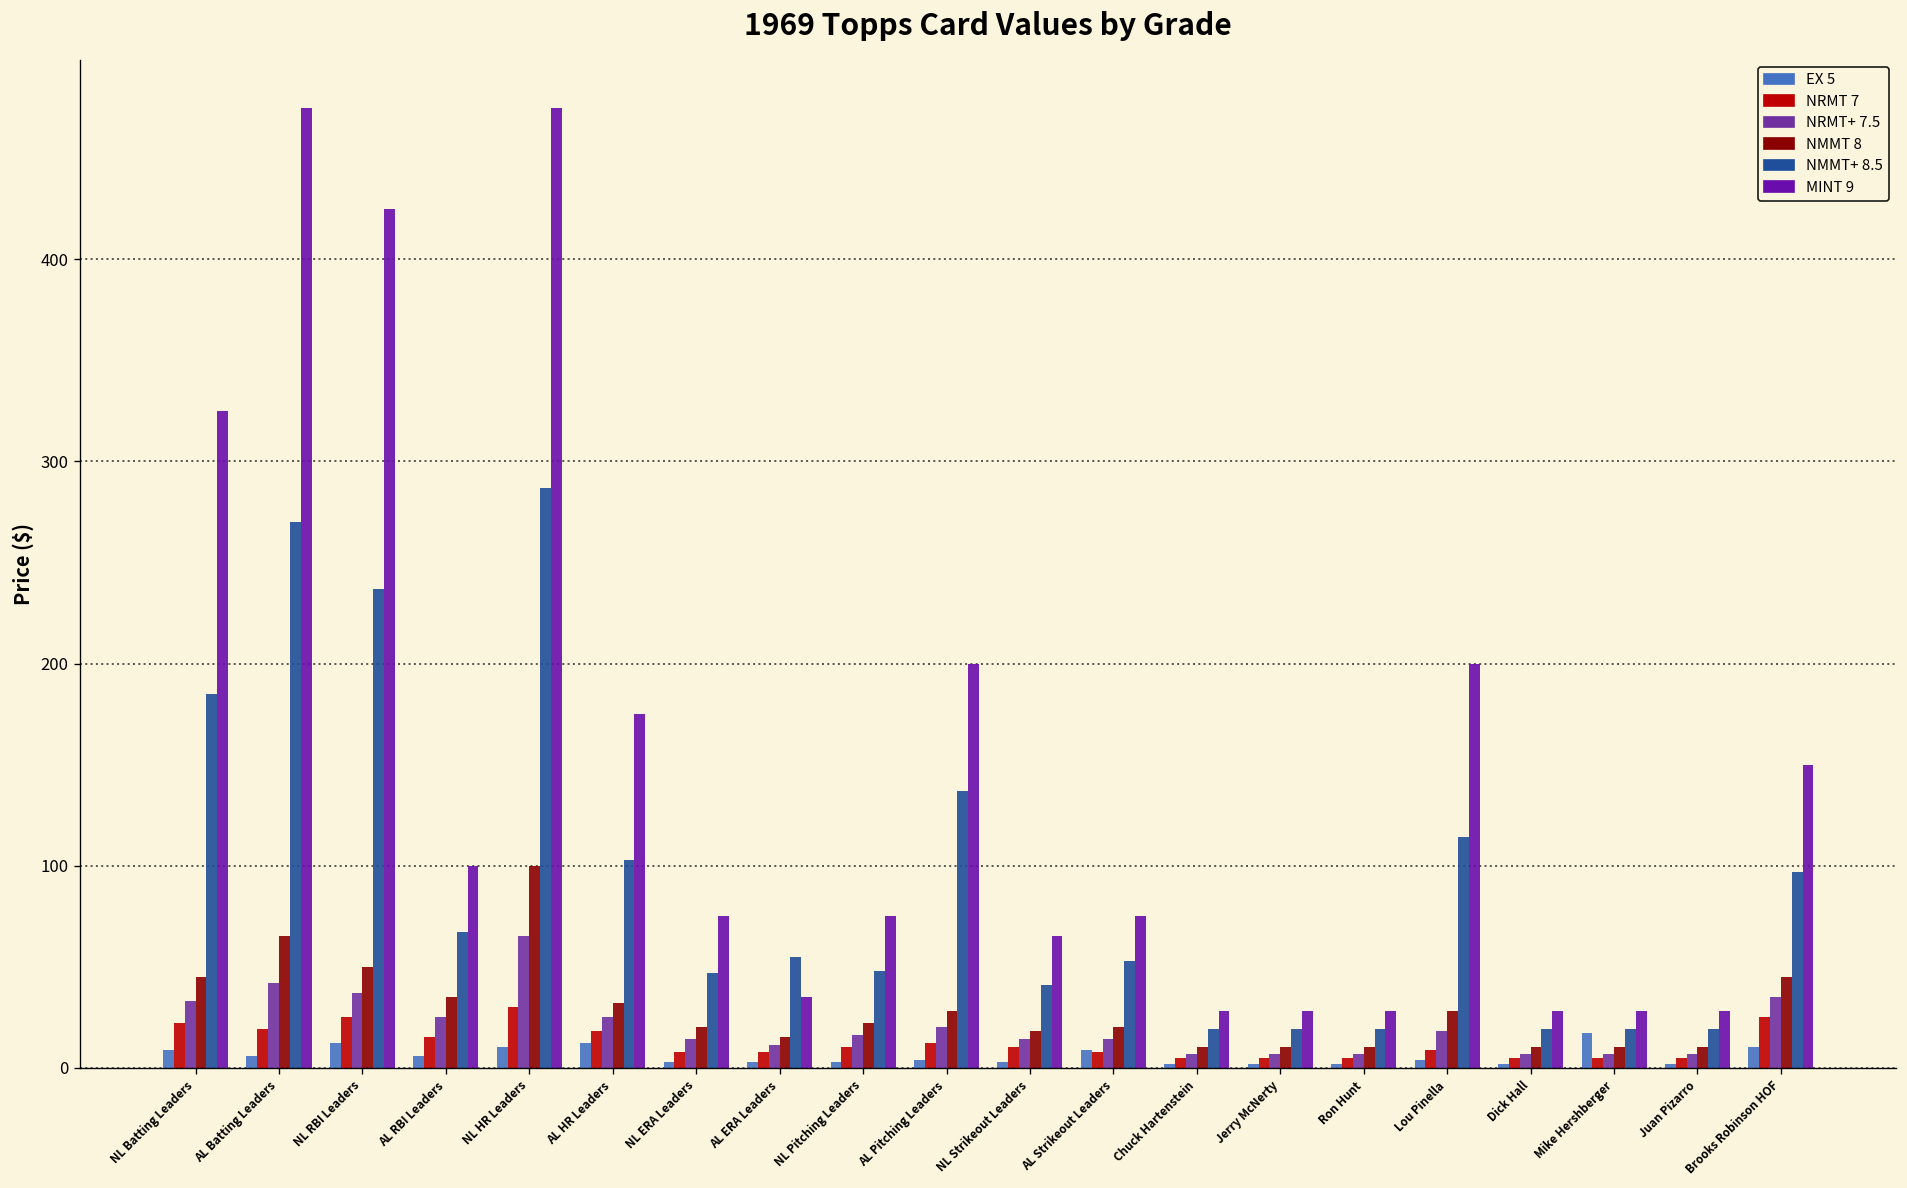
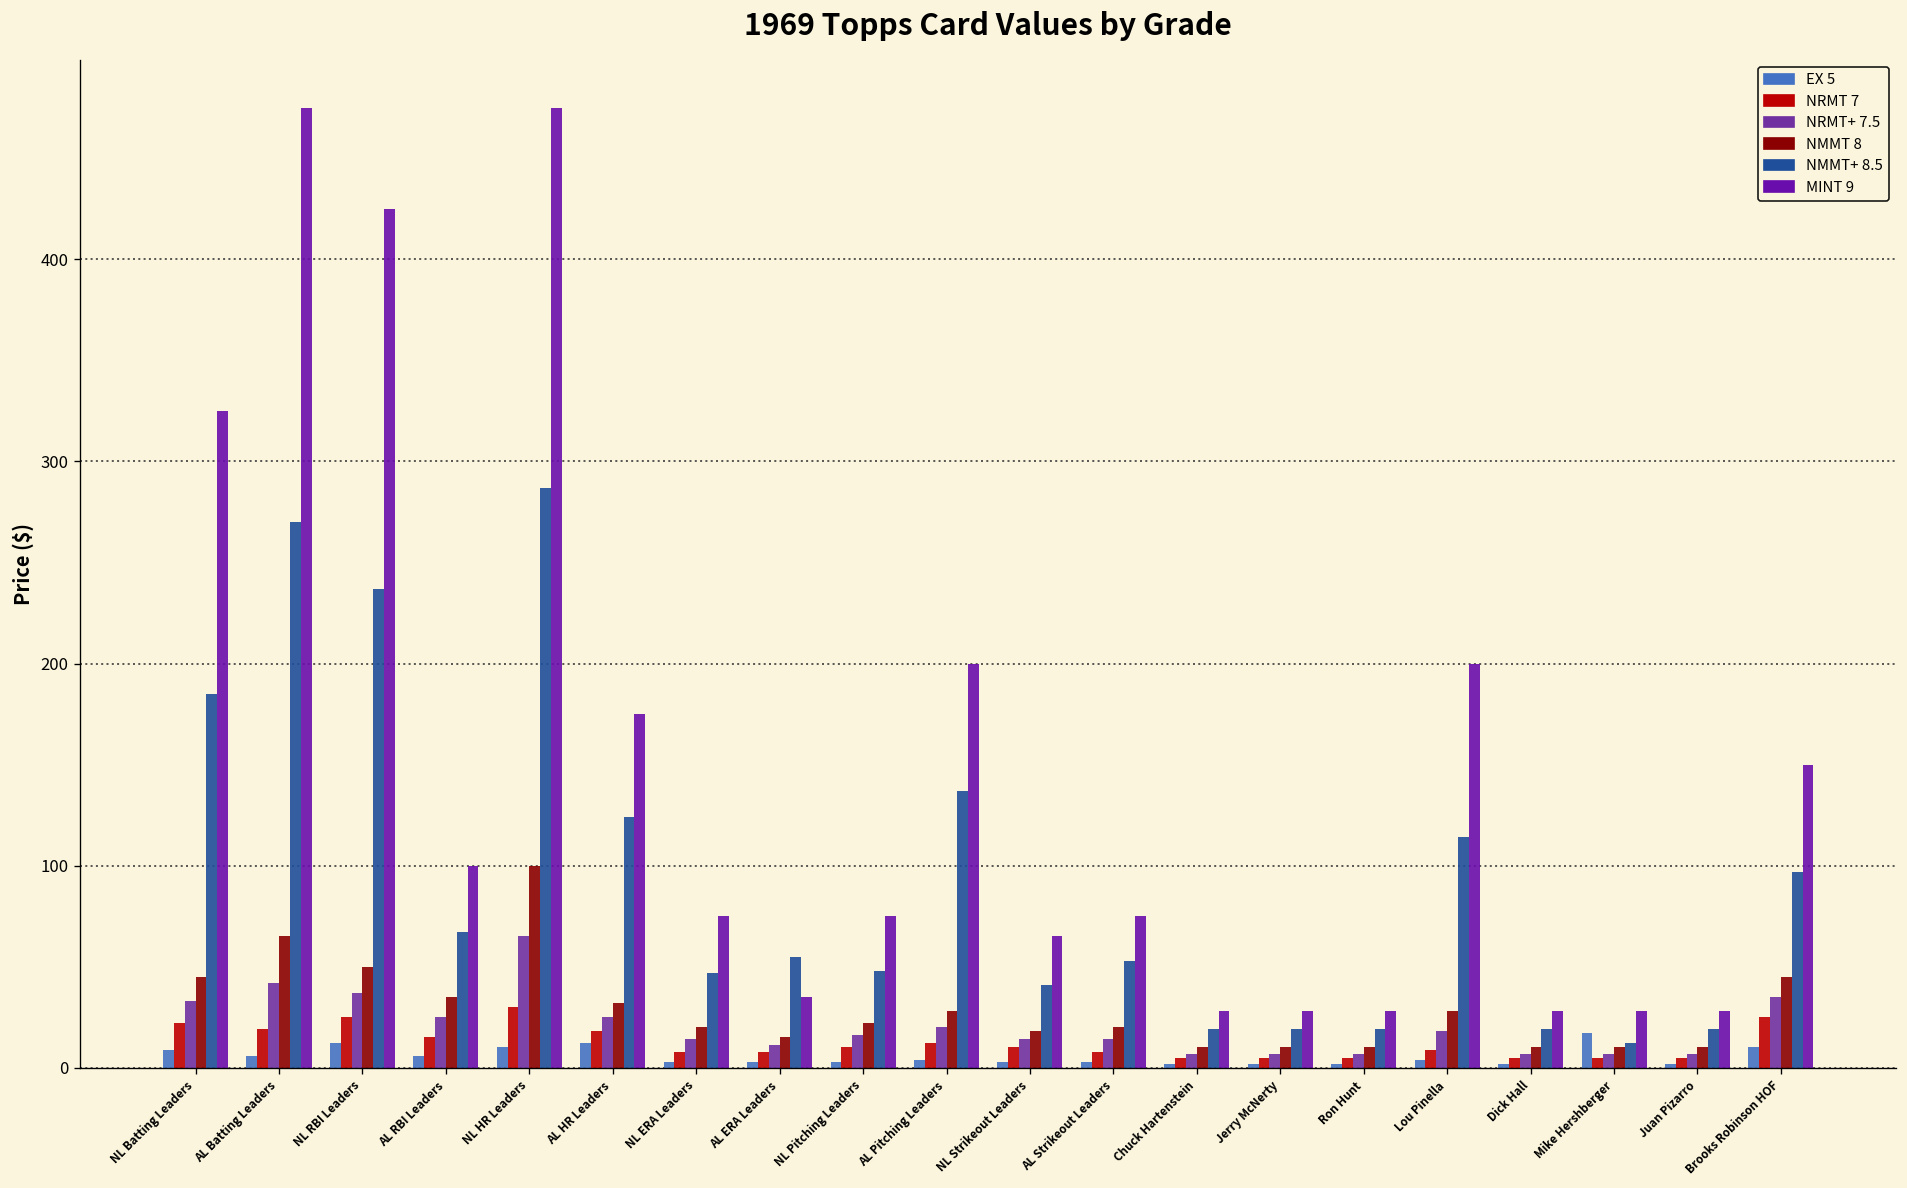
  {
    "EX 5": {
      "NL Batting Leaders": 9,
      "AL Batting Leaders": 6,
      "NL RBI Leaders": 12,
      "AL RBI Leaders": 6,
      "NL HR Leaders": 10,
      "AL HR Leaders": 12,
      "NL ERA Leaders": 3,
      "AL ERA Leaders": 3,
      "NL Pitching Leaders": 3,
      "AL Pitching Leaders": 4,
      "NL Strikeout Leaders": 3,
-     "AL Strikeout Leaders": 9,
+     "AL Strikeout Leaders": 3,
      "Chuck Hartenstein": 2,
      "Jerry McNerty": 2,
      "Ron Hunt": 2,
      "Lou Pinella": 4,
      "Dick Hall": 2,
      "Mike Hershberger": 17,
      "Juan Pizarro": 2,
      "Brooks Robinson HOF": 10
    },
    "NMMT+ 8.5": {
      "NL Batting Leaders": 185,
      "AL Batting Leaders": 270,
      "NL RBI Leaders": 237,
      "AL RBI Leaders": 67,
      "NL HR Leaders": 287,
-     "AL HR Leaders": 103,
+     "AL HR Leaders": 124,
      "NL ERA Leaders": 47,
      "AL ERA Leaders": 55,
      "NL Pitching Leaders": 48,
      "AL Pitching Leaders": 137,
      "NL Strikeout Leaders": 41,
      "AL Strikeout Leaders": 53,
      "Chuck Hartenstein": 19,
      "Jerry McNerty": 19,
      "Ron Hunt": 19,
      "Lou Pinella": 114,
      "Dick Hall": 19,
-     "Mike Hershberger": 19,
+     "Mike Hershberger": 12,
      "Juan Pizarro": 19,
      "Brooks Robinson HOF": 97
    }
  }
